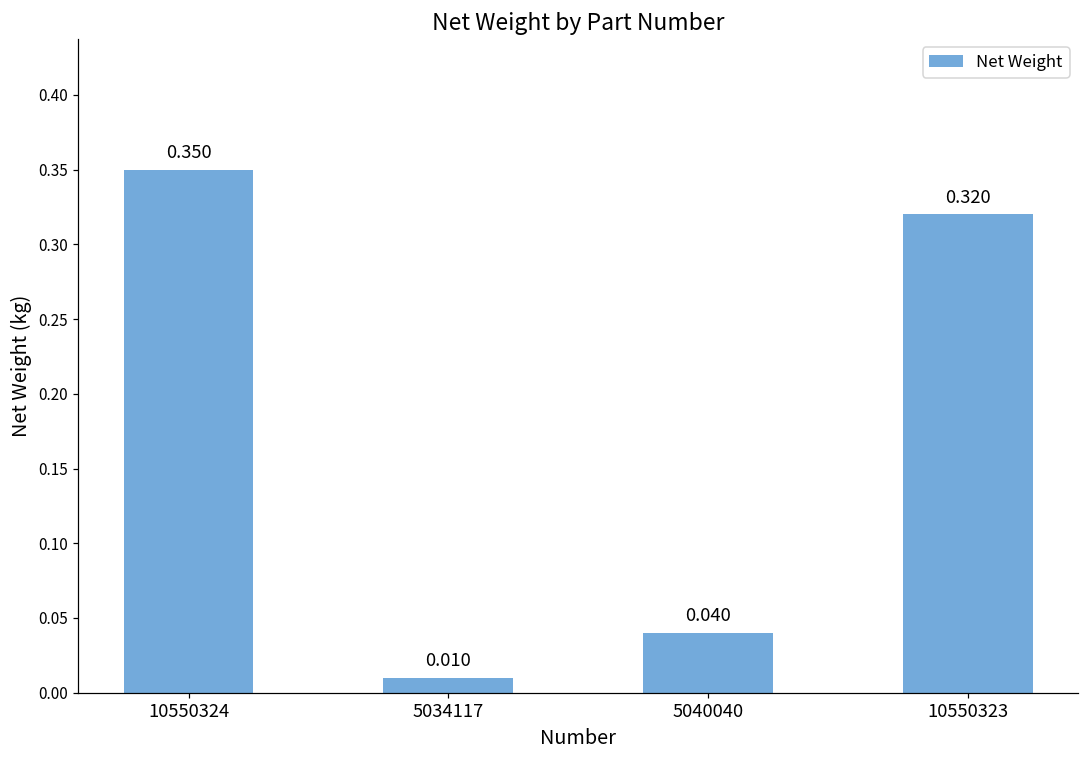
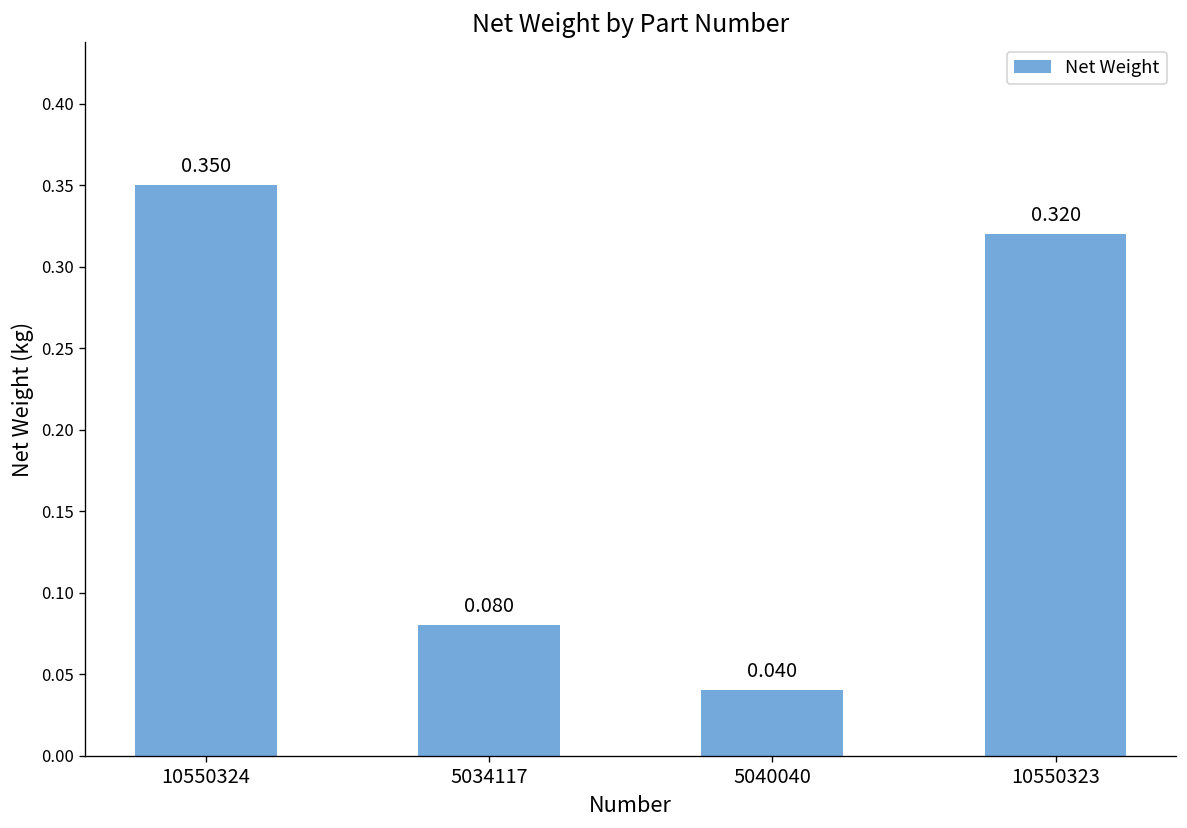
  {
    "10550324": 0.350,
-   "5034117": 0.010,
+   "5034117": 0.080,
    "5040040": 0.040,
    "10550323": 0.320
  }
